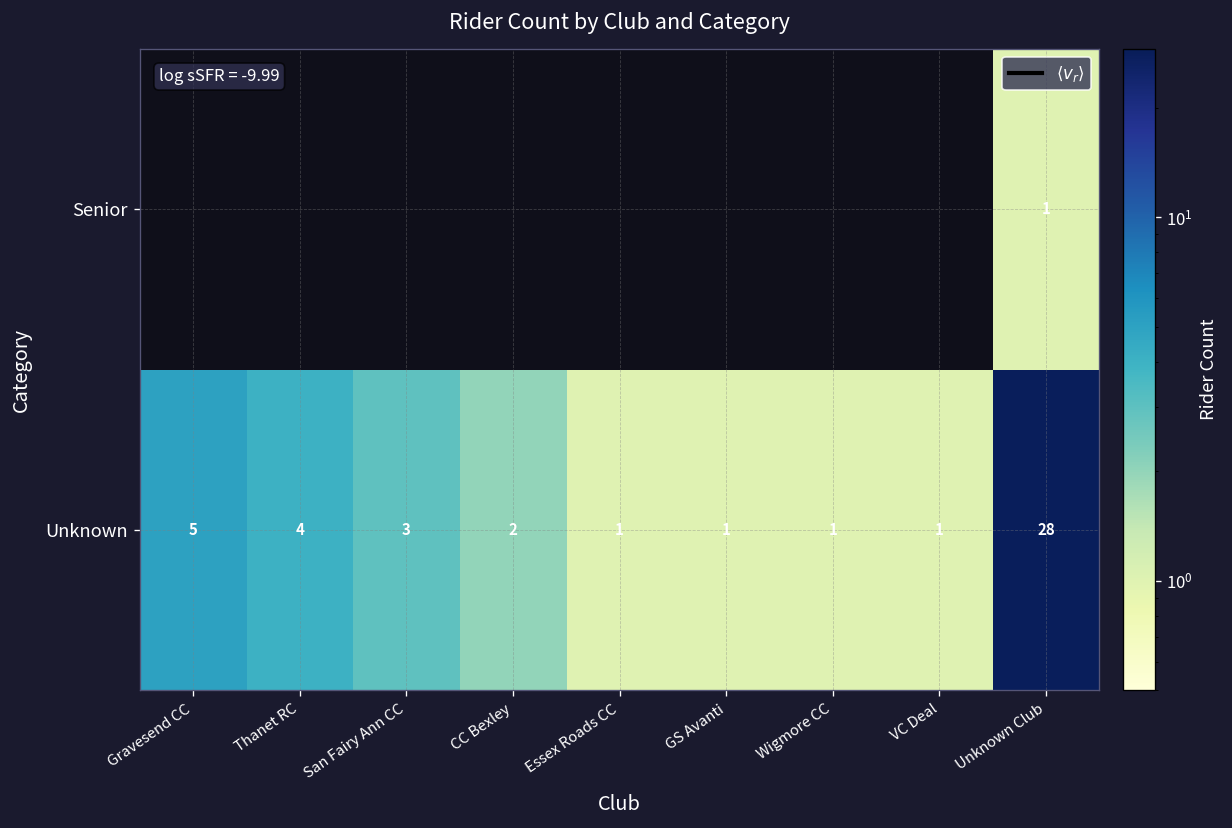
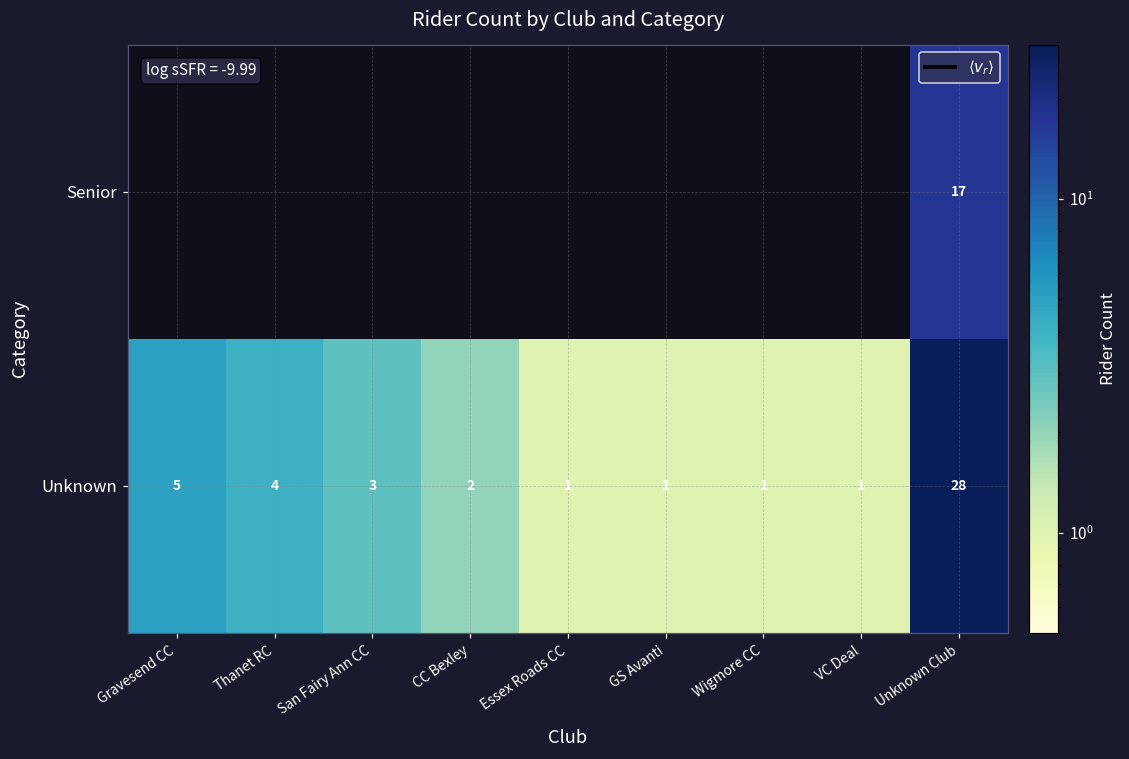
  {
    "Senior": {
-     "Unknown Club": 1
+     "Unknown Club": 17
    },
    "Unknown": {
      "Gravesend CC": 5,
      "Thanet RC": 4,
      "San Fairy Ann CC": 3,
      "CC Bexley": 2,
      "Essex Roads CC": 1,
      "GS Avanti": 1,
      "Wigmore CC": 1,
      "VC Deal": 1,
      "Unknown Club": 28
    }
  }
